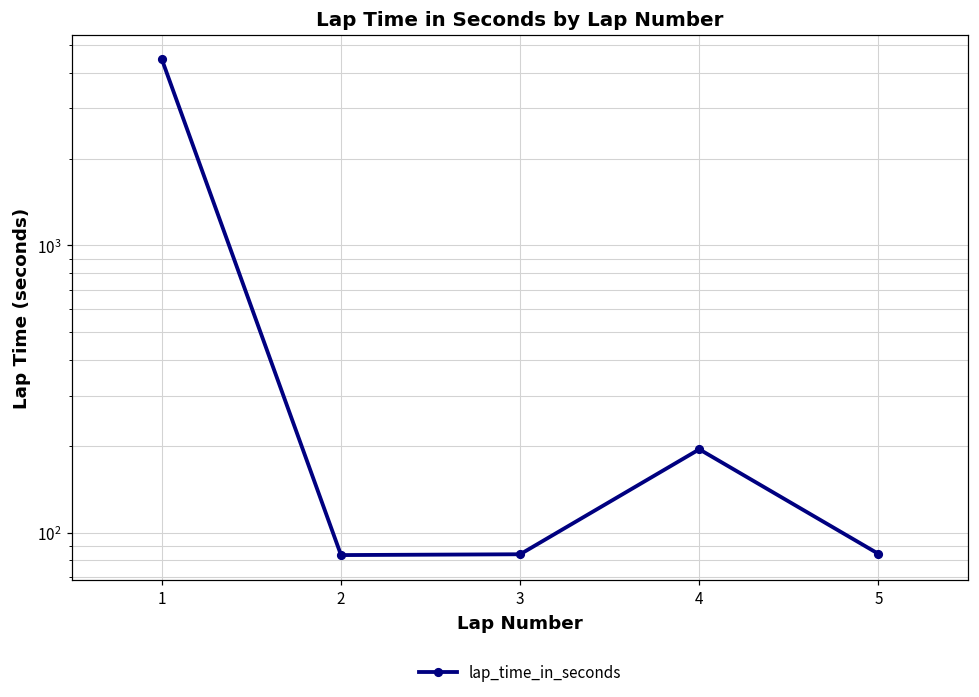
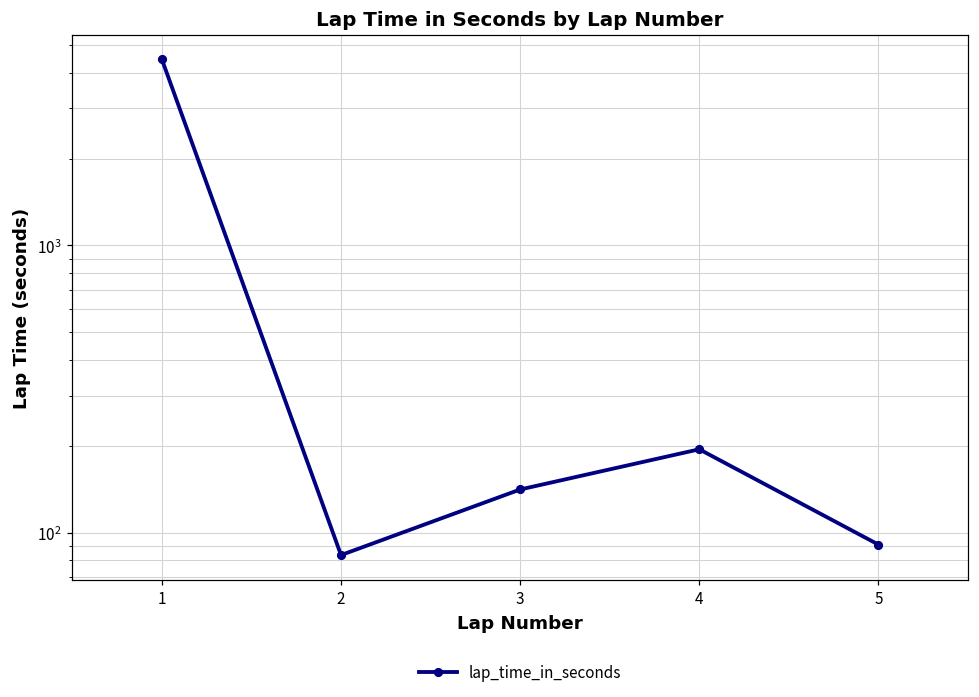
  {
    "1": 4400,
    "2": 83,
-   "3": 84,
+   "3": 140,
    "4": 190,
-   "5": 84
+   "5": 91
  }
